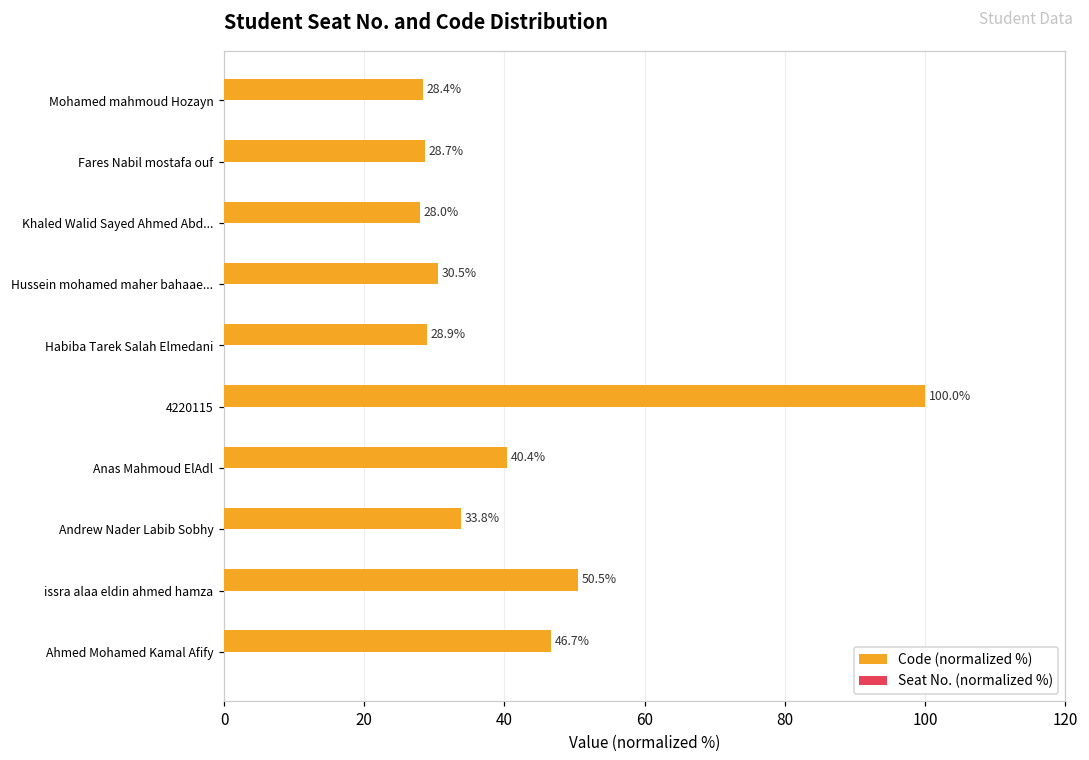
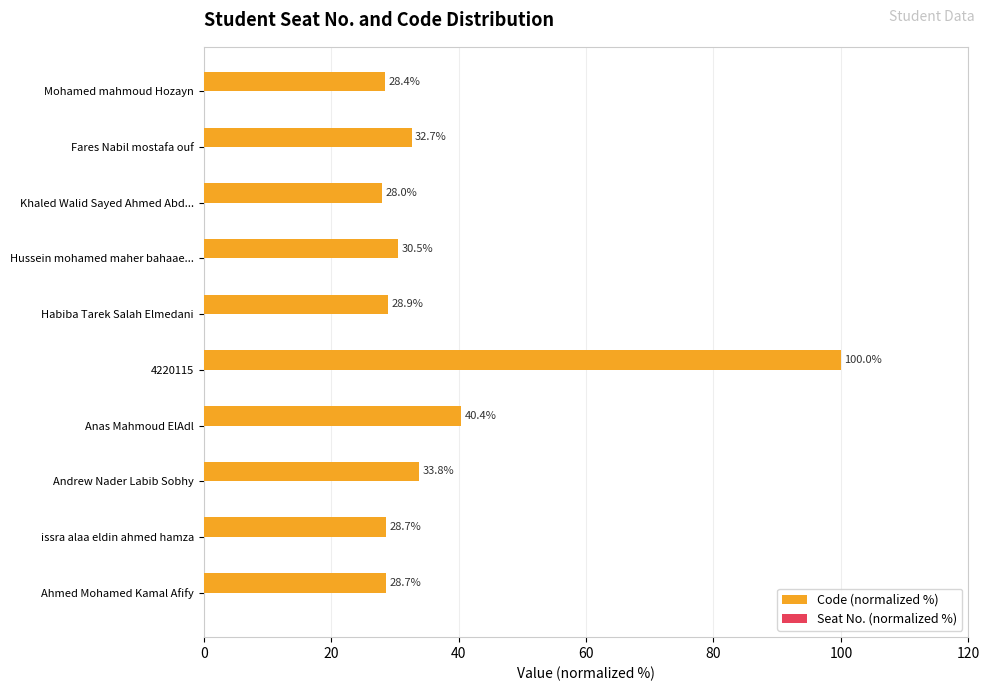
  {
    "Code (normalized %)": {
      "Mohamed mahmoud Hozayn": "28.4%",
-     "Fares Nabil mostafa ouf": "28.7%",
+     "Fares Nabil mostafa ouf": "32.7%",
      "Khaled Walid Sayed Ahmed Abd...": "28.0%",
      "Hussein mohamed maher bahaae...": "30.5%",
      "Habiba Tarek Salah Elmedani": "28.9%",
      "4220115": "100.0%",
      "Anas Mahmoud ElAdl": "40.4%",
      "Andrew Nader Labib Sobhy": "33.8%",
-     "issra alaa eldin ahmed hamza": "50.5%",
-     "Ahmed Mohamed Kamal Afify": "46.7%"
+     "issra alaa eldin ahmed hamza": "28.7%",
+     "Ahmed Mohamed Kamal Afify": "28.7%"
    },
    "Seat No. (normalized %)": {
      "Mohamed mahmoud Hozayn": "0",
      "Fares Nabil mostafa ouf": "0",
      "Khaled Walid Sayed Ahmed Abd...": "0",
      "Hussein mohamed maher bahaae...": "0",
      "Habiba Tarek Salah Elmedani": "0",
      "4220115": "0",
      "Anas Mahmoud ElAdl": "0",
      "Andrew Nader Labib Sobhy": "0",
      "issra alaa eldin ahmed hamza": "0",
      "Ahmed Mohamed Kamal Afify": "0"
    }
  }
